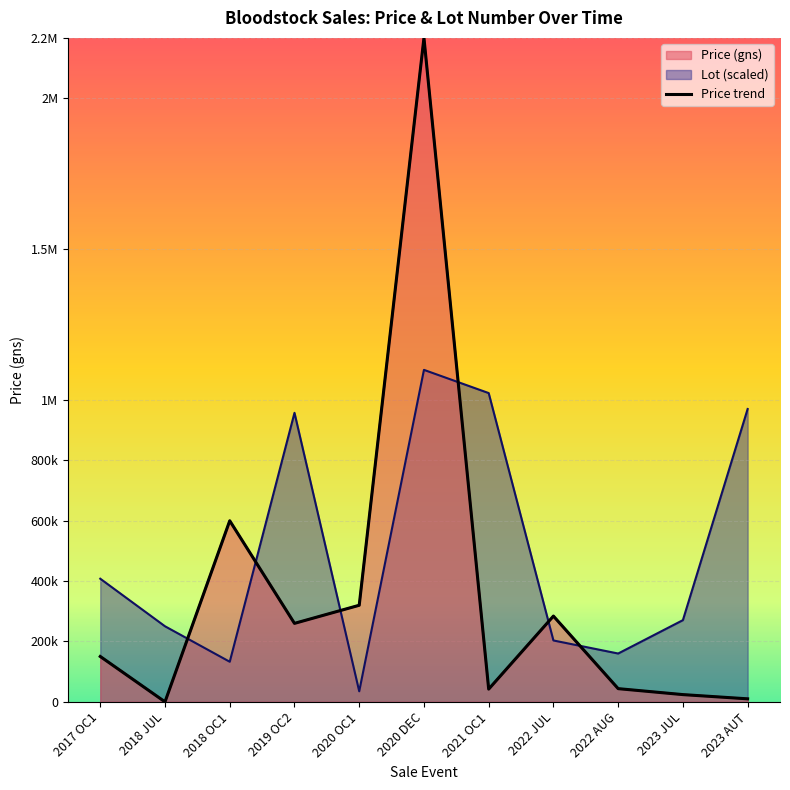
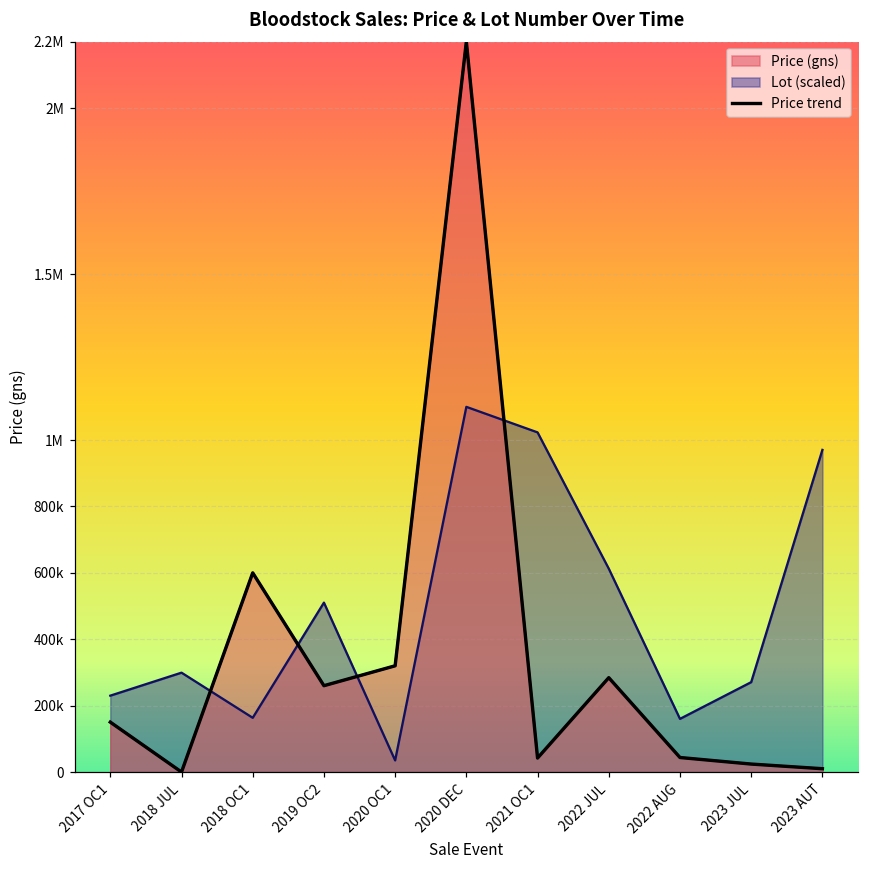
  {
    "Price (gns)": {
      "2017 OC1": 150000,
      "2018 JUL": 0,
      "2018 OC1": 600000,
      "2019 OC2": 260000,
      "2020 OC1": 320000,
      "2020 DEC": 2200000,
      "2021 OC1": 40000,
      "2022 JUL": 280000,
      "2022 AUG": 40000,
      "2023 JUL": 20000,
      "2023 AUT": 10000
    },
    "Lot (scaled)": {
-     "2017 OC1": 410000,
-     "2018 JUL": 250000,
-     "2018 OC1": 130000,
-     "2019 OC2": 960000,
+     "2017 OC1": 230000,
+     "2018 JUL": 300000,
+     "2018 OC1": 160000,
+     "2019 OC2": 510000,
      "2020 OC1": 30000,
      "2020 DEC": 1100000,
      "2021 OC1": 1020000,
-     "2022 JUL": 200000,
+     "2022 JUL": 610000,
      "2022 AUG": 160000,
      "2023 JUL": 270000,
      "2023 AUT": 970000
    }
  }
